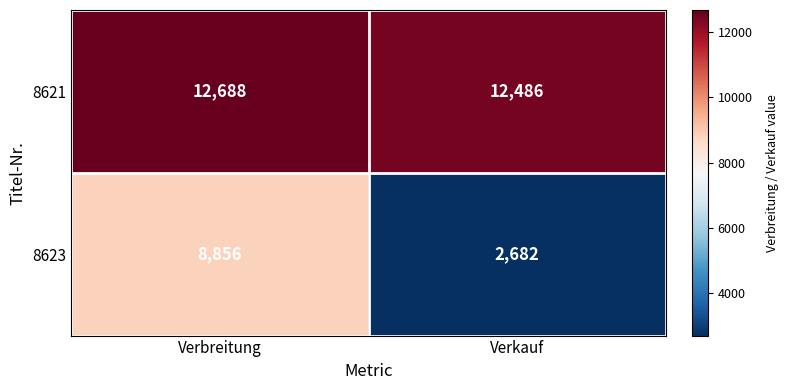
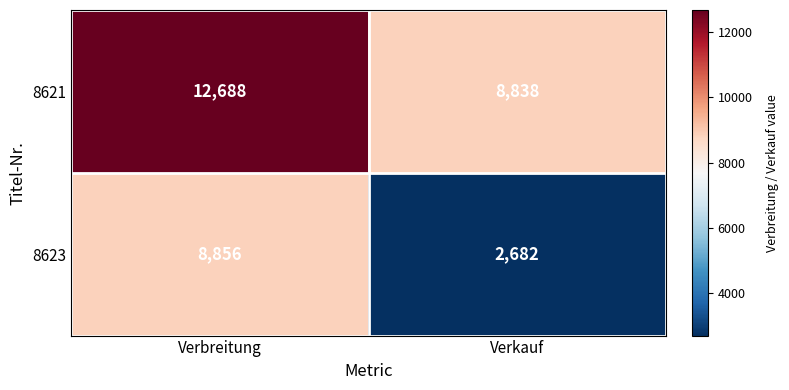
  {
    "8621": {
      "Verbreitung": "12,688",
-     "Verkauf": "12,486"
+     "Verkauf": "8,838"
    },
    "8623": {
      "Verbreitung": "8,856",
      "Verkauf": "2,682"
    }
  }
